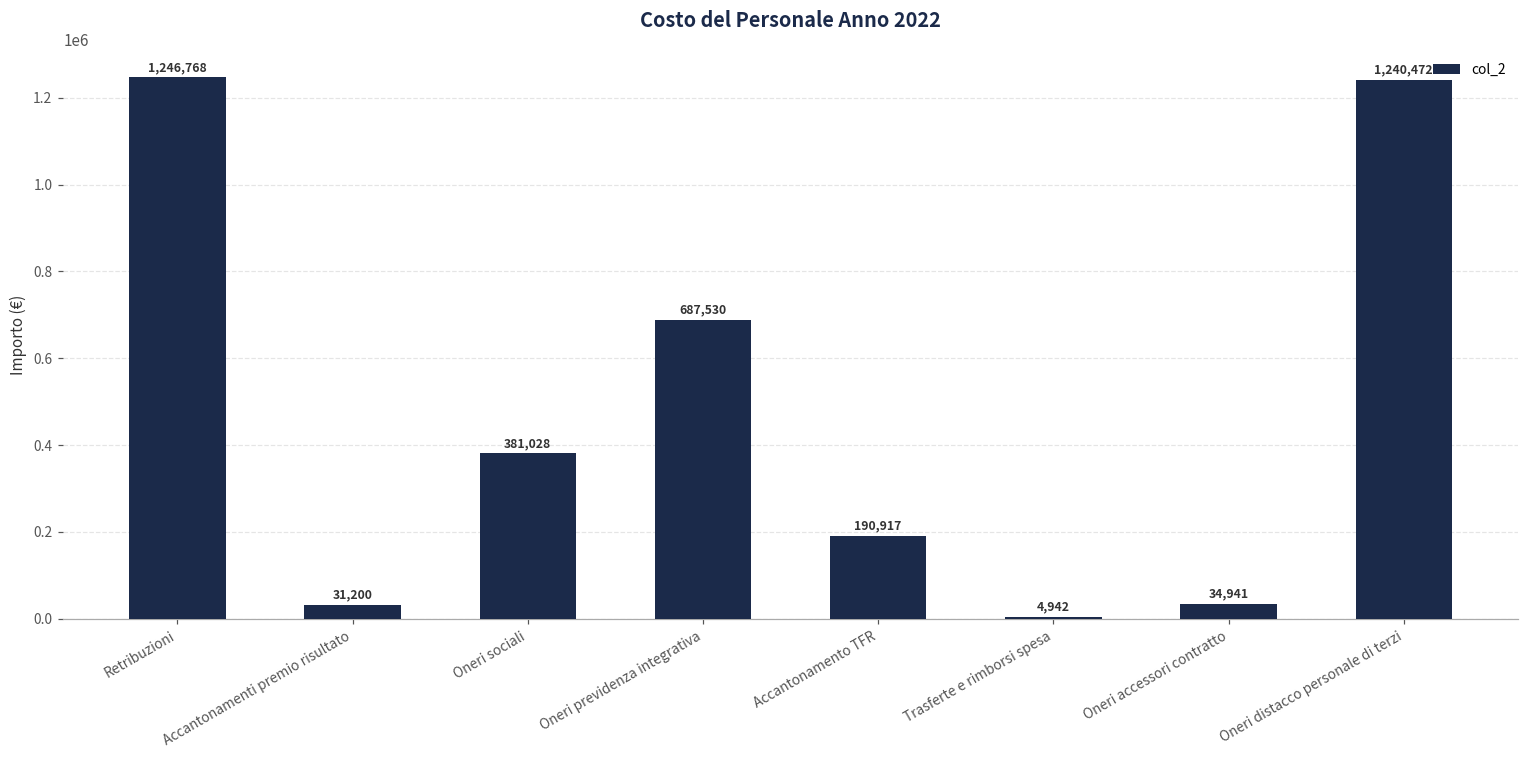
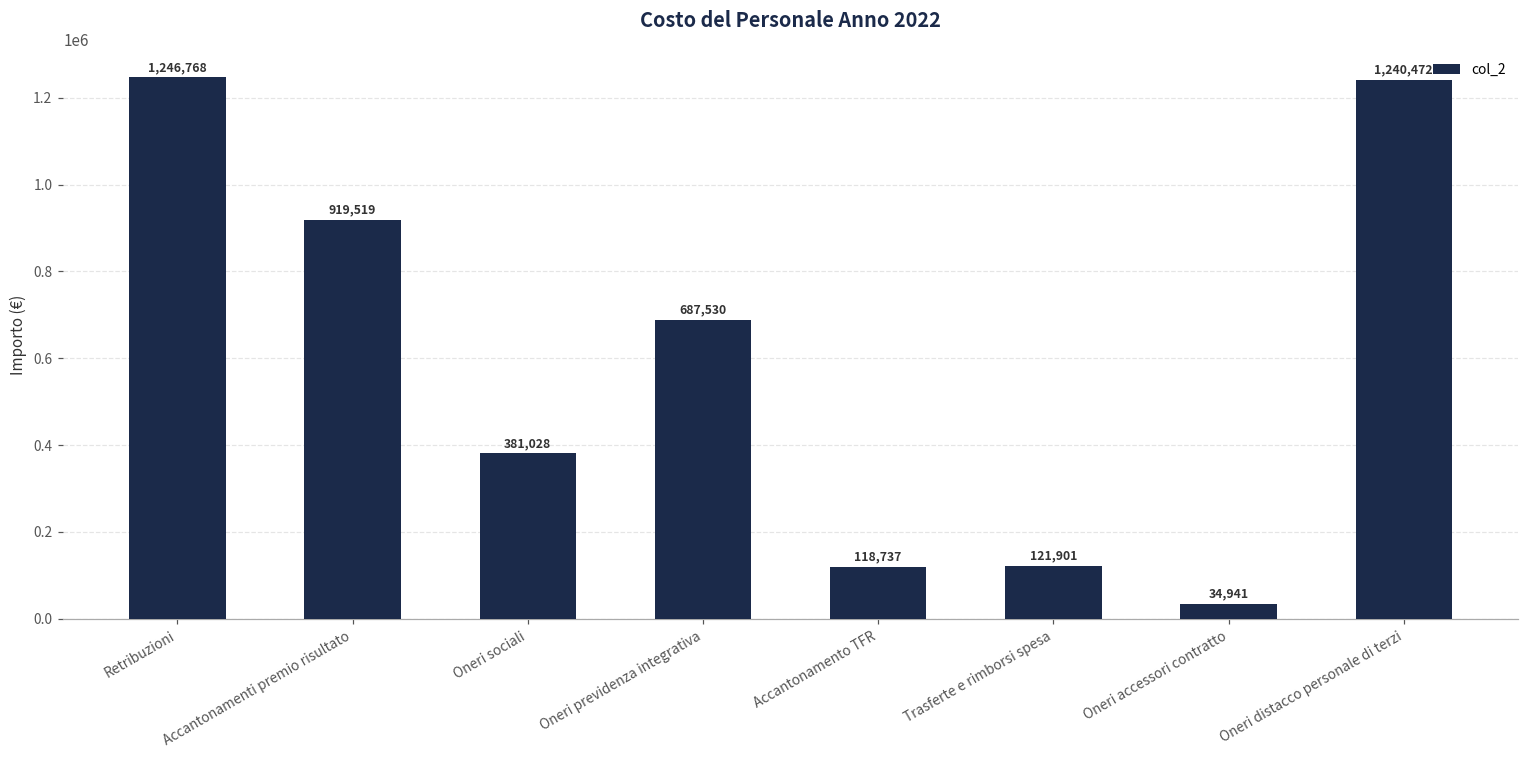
  {
    "Retribuzioni": "1,246,768",
-   "Accantonamenti premio risultato": "31,200",
+   "Accantonamenti premio risultato": "919,519",
    "Oneri sociali": "381,028",
    "Oneri previdenza integrativa": "687,530",
-   "Accantonamento TFR": "190,917",
-   "Trasferte e rimborsi spesa": "4,942",
+   "Accantonamento TFR": "118,737",
+   "Trasferte e rimborsi spesa": "121,901",
    "Oneri accessori contratto": "34,941",
    "Oneri distacco personale di terzi": "1,240,472"
  }
